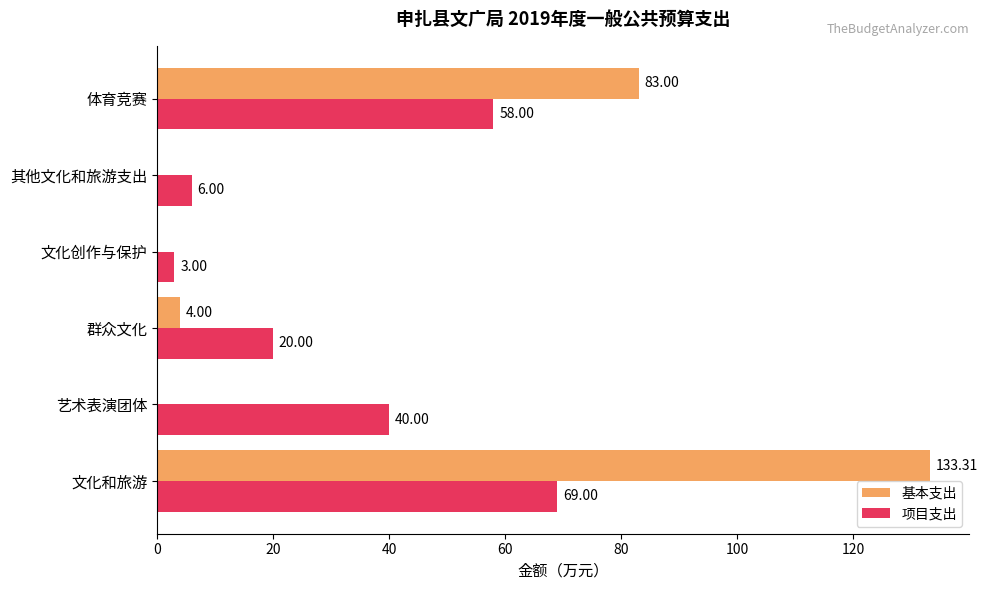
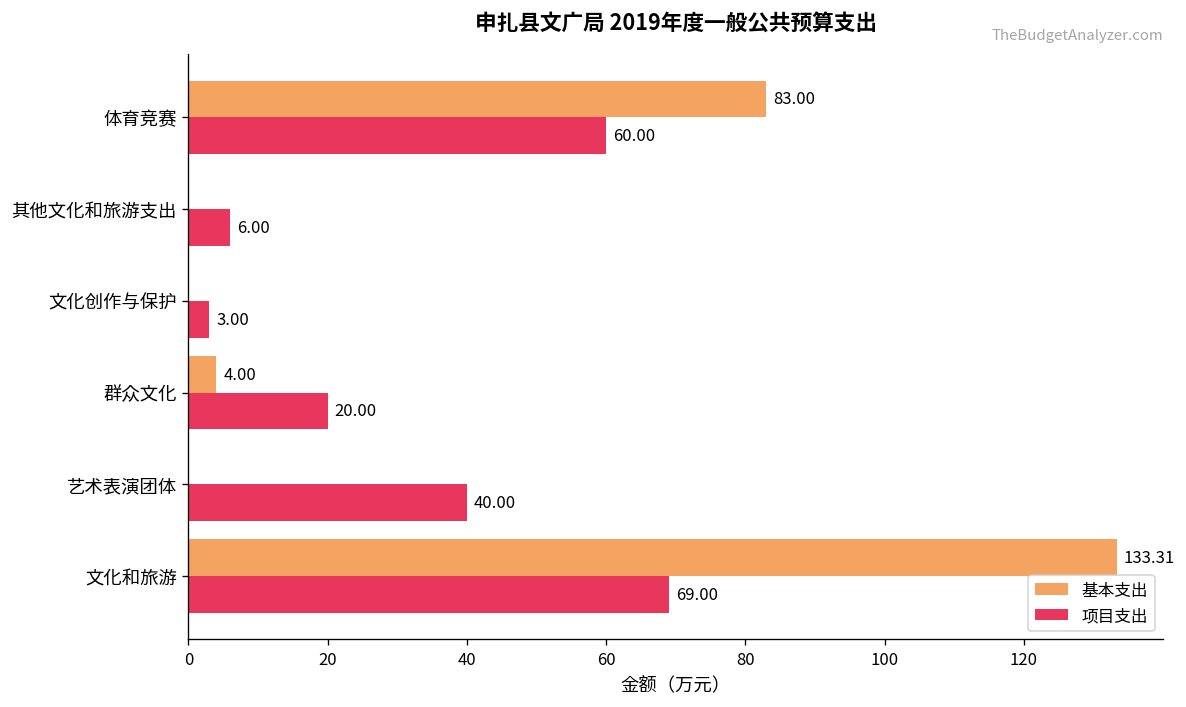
  {
    "基本支出": {
      "体育竞赛": 83.00,
      "群众文化": 4.00,
      "文化和旅游": 133.31
    },
    "项目支出": {
-     "体育竞赛": 58.00,
+     "体育竞赛": 60.00,
      "其他文化和旅游支出": 6.00,
      "文化创作与保护": 3.00,
      "群众文化": 20.00,
      "艺术表演团体": 40.00,
      "文化和旅游": 69.00
    }
  }
